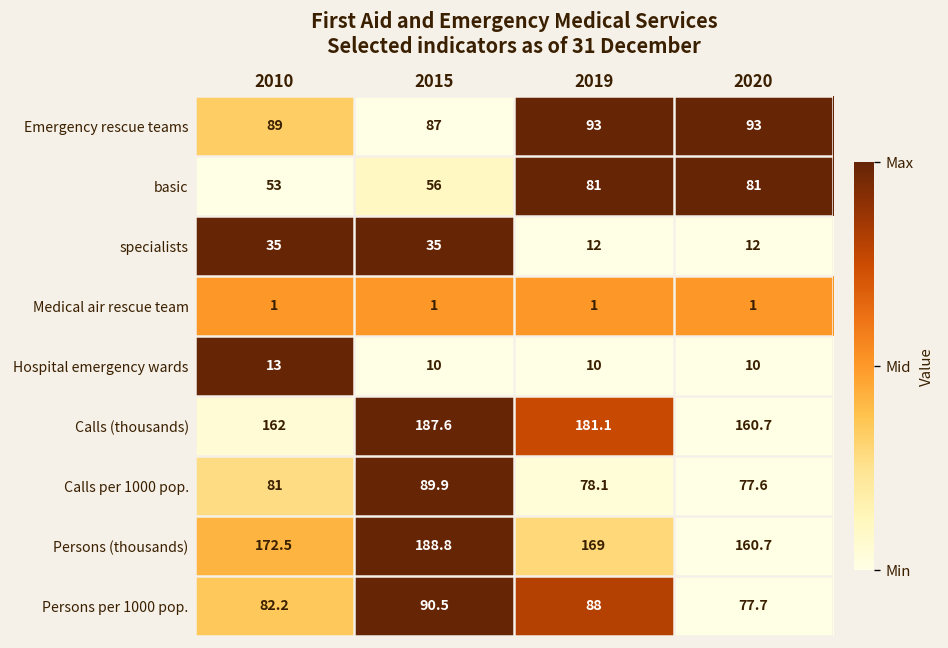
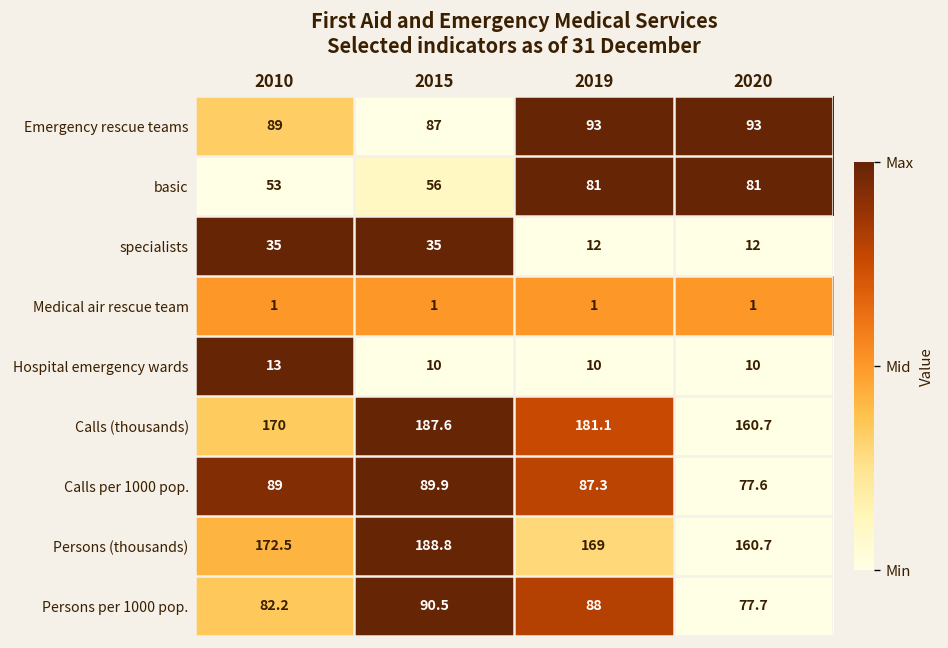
  {
    "Emergency rescue teams": {
      "2010": 89,
      "2015": 87,
      "2019": 93,
      "2020": 93
    },
    "basic": {
      "2010": 53,
      "2015": 56,
      "2019": 81,
      "2020": 81
    },
    "specialists": {
      "2010": 35,
      "2015": 35,
      "2019": 12,
      "2020": 12
    },
    "Medical air rescue team": {
      "2010": 1,
      "2015": 1,
      "2019": 1,
      "2020": 1
    },
    "Hospital emergency wards": {
      "2010": 13,
      "2015": 10,
      "2019": 10,
      "2020": 10
    },
    "Calls (thousands)": {
-     "2010": 162,
+     "2010": 170,
      "2015": 187.6,
      "2019": 181.1,
      "2020": 160.7
    },
    "Calls per 1000 pop.": {
-     "2010": 81,
+     "2010": 89,
      "2015": 89.9,
-     "2019": 78.1,
+     "2019": 87.3,
      "2020": 77.6
    },
    "Persons (thousands)": {
      "2010": 172.5,
      "2015": 188.8,
      "2019": 169,
      "2020": 160.7
    },
    "Persons per 1000 pop.": {
      "2010": 82.2,
      "2015": 90.5,
      "2019": 88,
      "2020": 77.7
    }
  }
